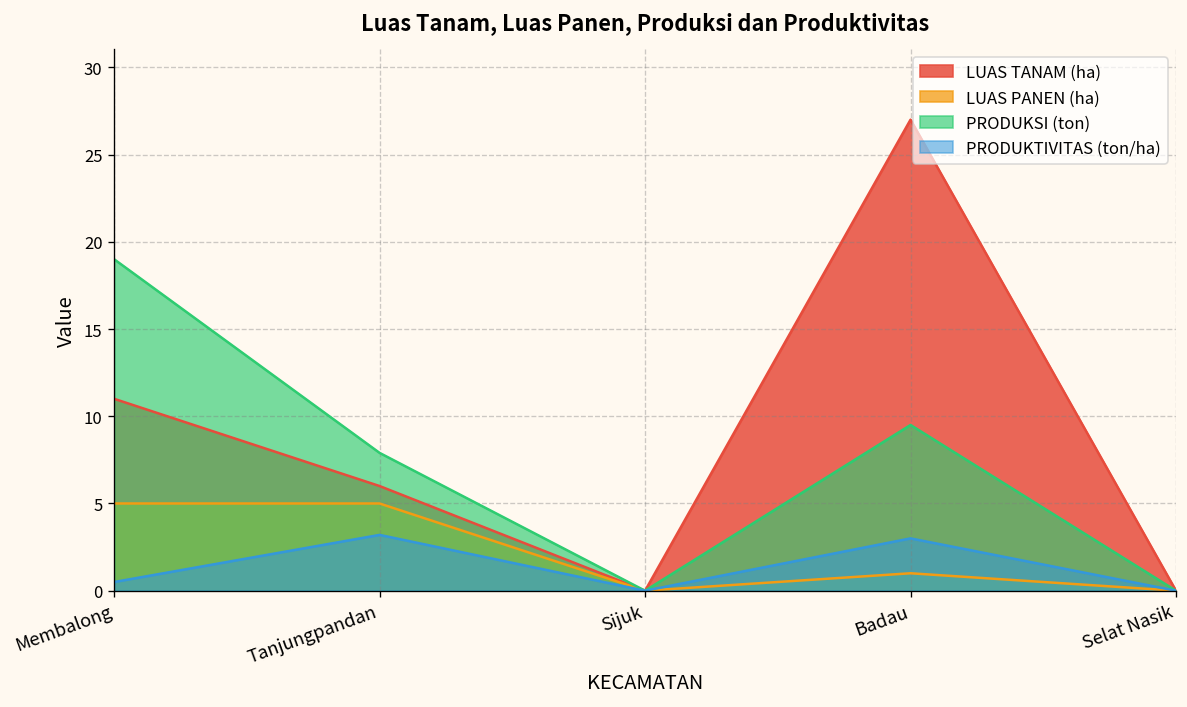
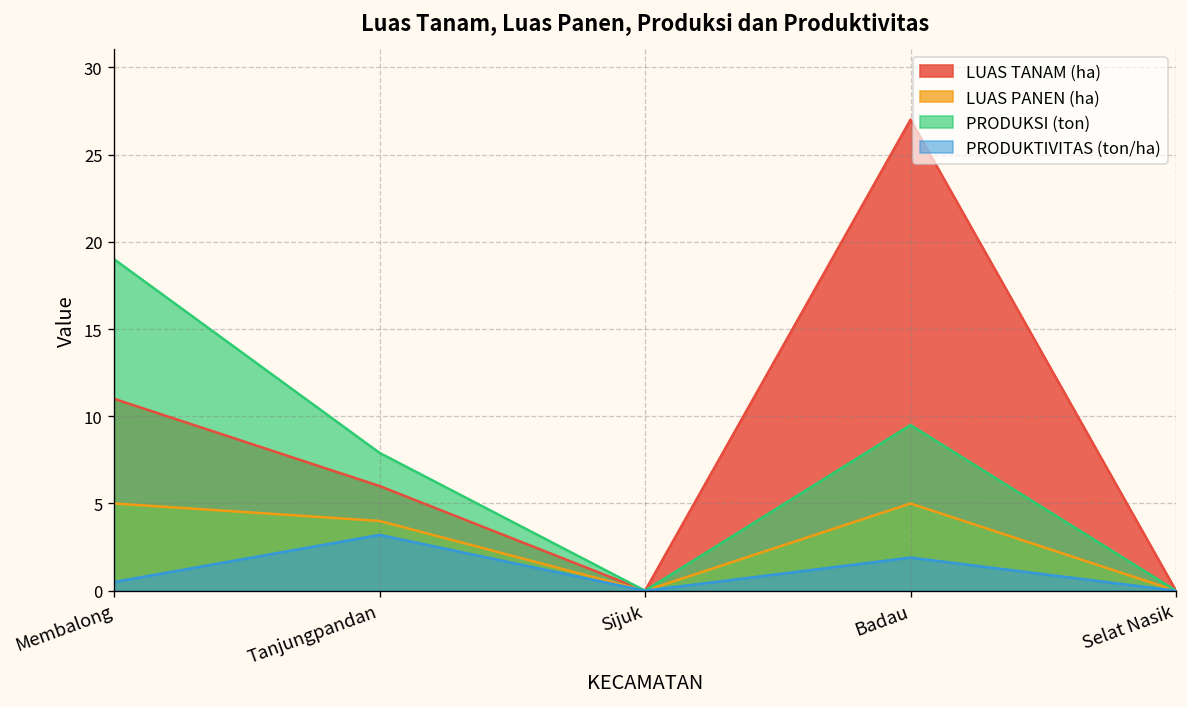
  {
    "LUAS TANAM (ha)": {
      "Membalong": 11.0,
      "Tanjungpandan": 6.0,
      "Badau": 27.0
    },
    "LUAS PANEN (ha)": {
      "Membalong": 5,
-     "Tanjungpandan": 5,
-     "Badau": 1
+     "Tanjungpandan": 4,
+     "Badau": 5
    },
    "PRODUKSI (ton)": {
      "Membalong": 19.0,
      "Tanjungpandan": 7.9,
      "Badau": 9.5
    },
    "PRODUKTIVITAS (ton/ha)": {
      "Membalong": 0.5,
      "Tanjungpandan": 3.2,
-     "Badau": 3.0
+     "Badau": 1.9
    }
  }
